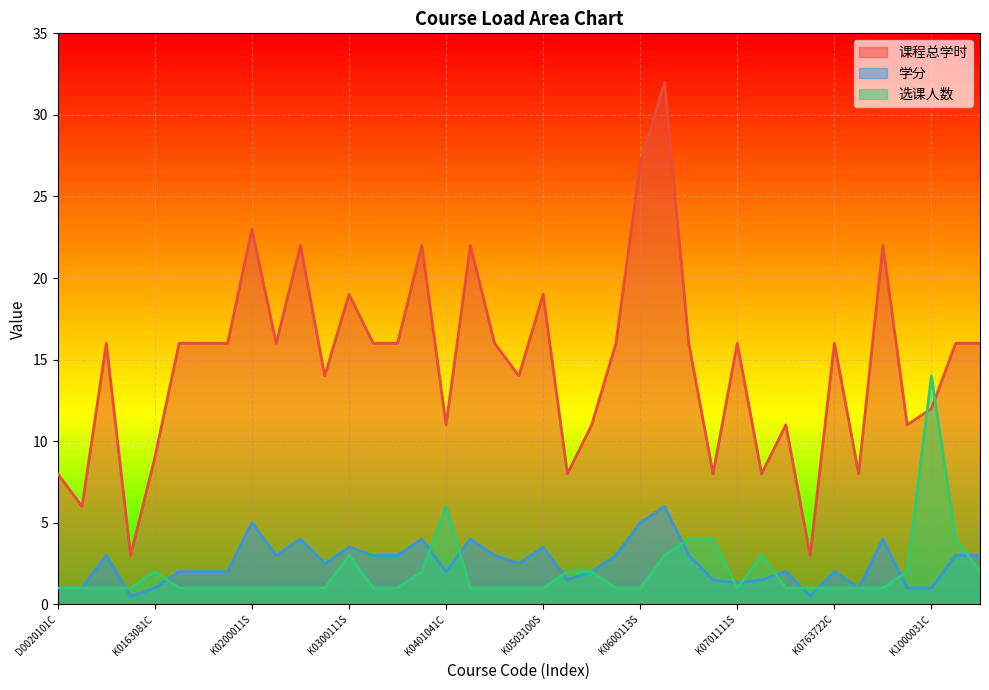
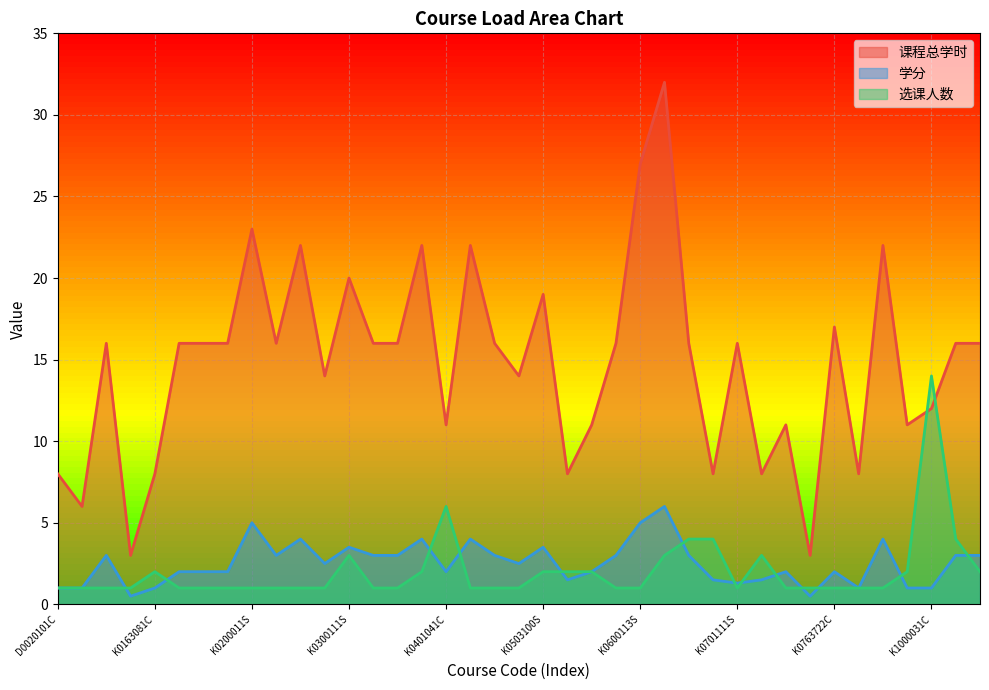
  {
    "课程总学时": {
      "D0020101C": 8,
-     "K0163081C": 9,
+     "K0163081C": 8,
      "K0200011S": 23,
-     "K0300111S": 19,
+     "K0300111S": 20,
      "K0401041C": 11,
      "K0503100S": 19,
      "K0600113S": 27,
      "K0701111S": 16,
-     "K0763722C": 16,
+     "K0763722C": 17,
      "K1000031C": 12
    },
    "学分": {
      "K0163081C": 1,
      "K0200011S": 5,
      "K0300111S": 3.5,
      "K0401041C": 2,
      "K0503100S": 3.5,
      "K0600113S": 5,
      "K0701111S": 1.3,
      "K0763722C": 2,
      "K1000031C": 1
    },
    "选课人数": {
      "K0163081C": 2,
      "K0200011S": 1,
      "K0300111S": 3,
      "K0401041C": 6,
-     "K0503100S": 1,
+     "K0503100S": 2,
      "K0600113S": 1,
      "K0701111S": 1,
      "K0763722C": 1,
      "K1000031C": 14
    }
  }
